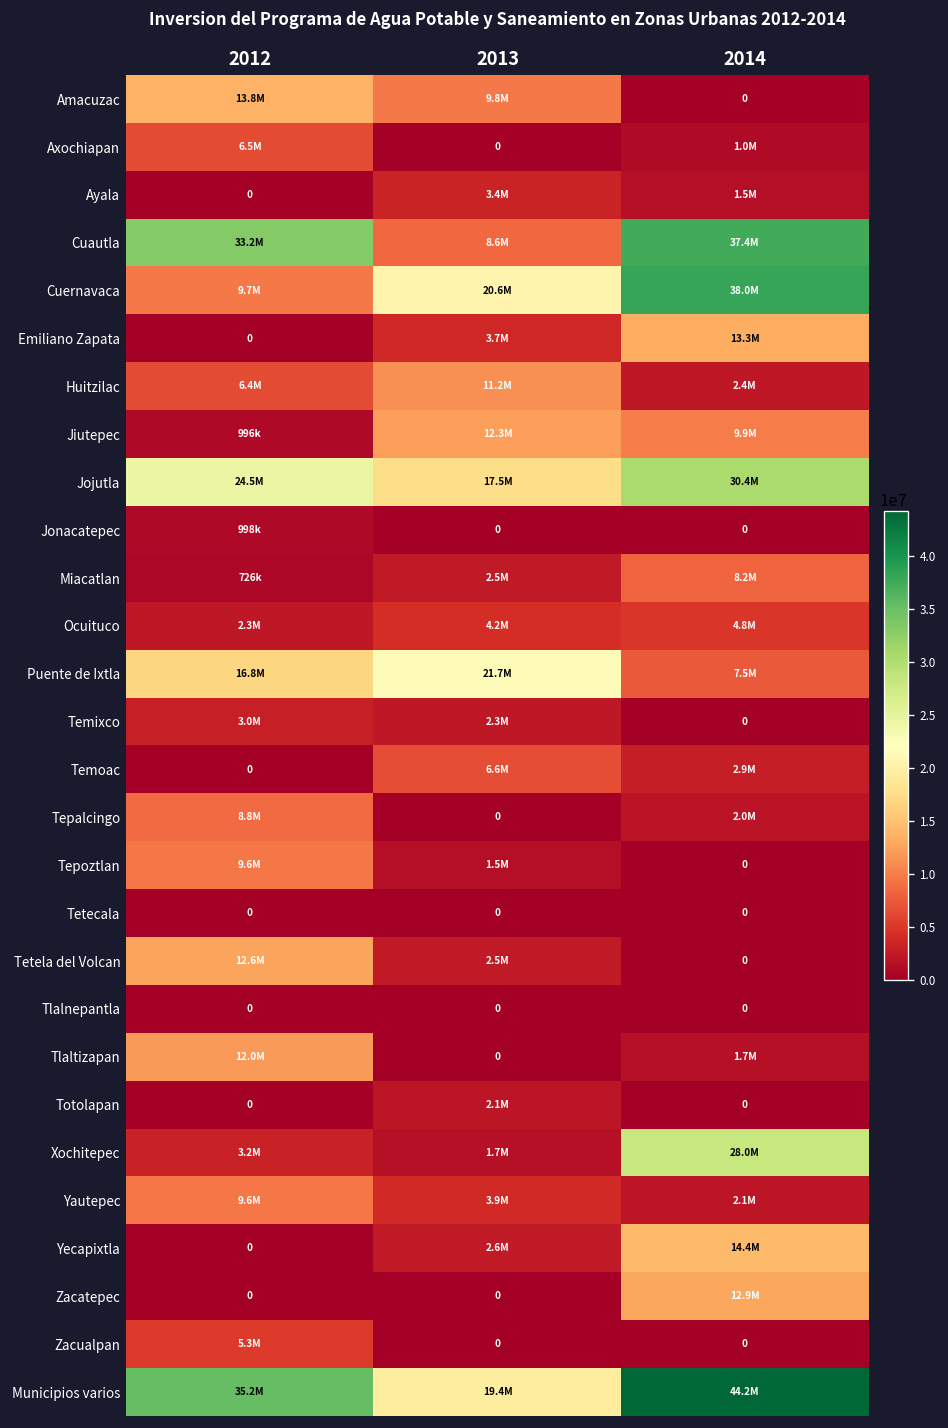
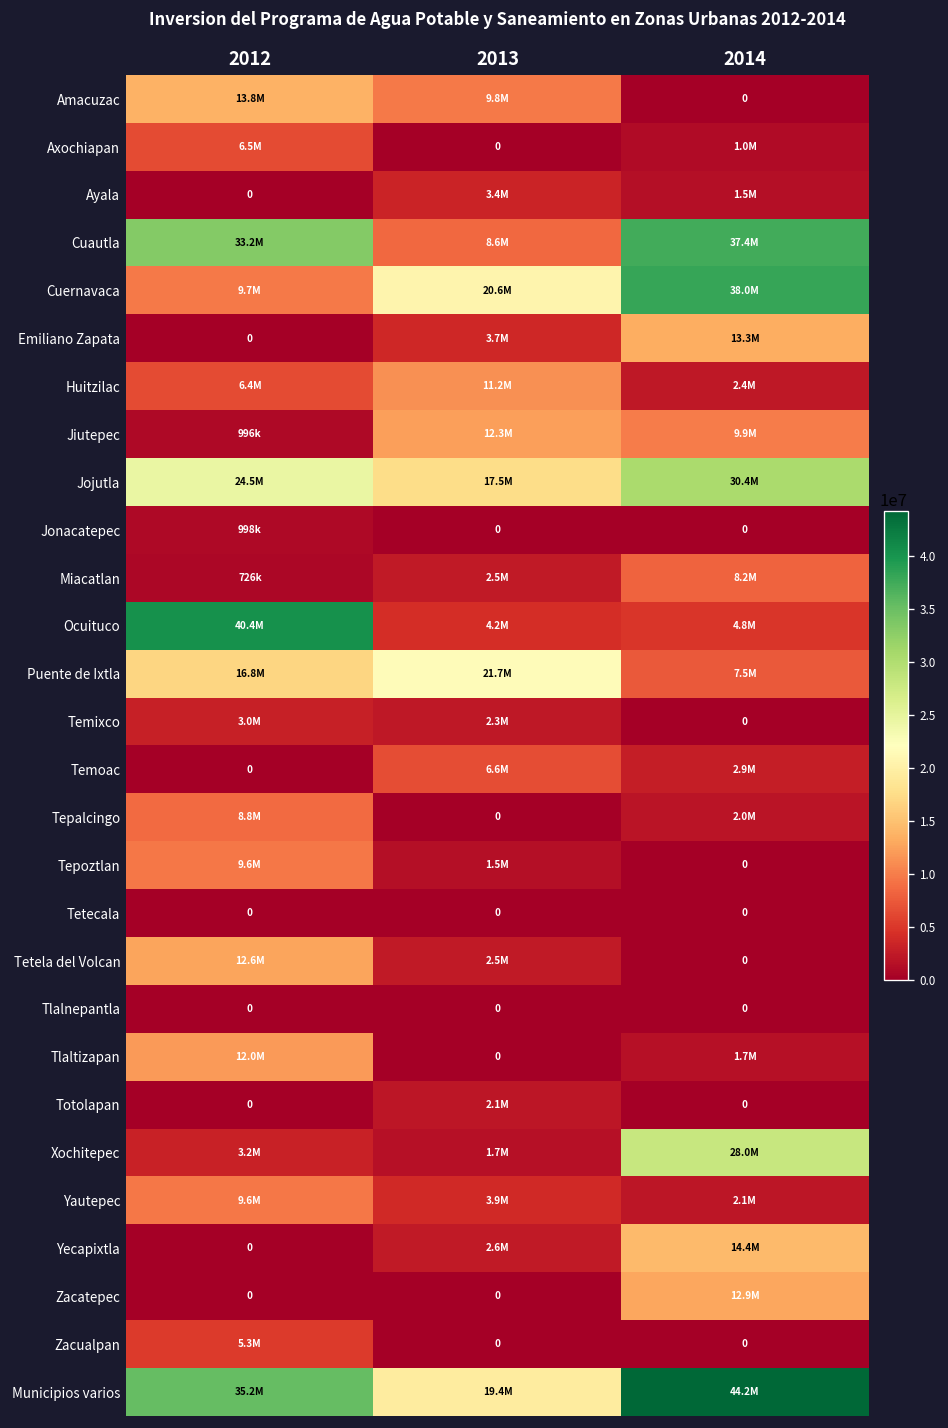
  {
    "Amacuzac": {
      "2012": "13.8M",
      "2013": "9.8M",
      "2014": "0"
    },
    "Axochiapan": {
      "2012": "6.5M",
      "2013": "0",
      "2014": "1.0M"
    },
    "Ayala": {
      "2012": "0",
      "2013": "3.4M",
      "2014": "1.5M"
    },
    "Cuautla": {
      "2012": "33.2M",
      "2013": "8.6M",
      "2014": "37.4M"
    },
    "Cuernavaca": {
      "2012": "9.7M",
      "2013": "20.6M",
      "2014": "38.0M"
    },
    "Emiliano Zapata": {
      "2012": "0",
      "2013": "3.7M",
      "2014": "13.3M"
    },
    "Huitzilac": {
      "2012": "6.4M",
      "2013": "11.2M",
      "2014": "2.4M"
    },
    "Jiutepec": {
      "2012": "996k",
      "2013": "12.3M",
      "2014": "9.9M"
    },
    "Jojutla": {
      "2012": "24.5M",
      "2013": "17.5M",
      "2014": "30.4M"
    },
    "Jonacatepec": {
      "2012": "998k",
      "2013": "0",
      "2014": "0"
    },
    "Miacatlan": {
      "2012": "726k",
      "2013": "2.5M",
      "2014": "8.2M"
    },
    "Ocuituco": {
-     "2012": "2.3M",
+     "2012": "40.4M",
      "2013": "4.2M",
      "2014": "4.8M"
    },
    "Puente de Ixtla": {
      "2012": "16.8M",
      "2013": "21.7M",
      "2014": "7.5M"
    },
    "Temixco": {
      "2012": "3.0M",
      "2013": "2.3M",
      "2014": "0"
    },
    "Temoac": {
      "2012": "0",
      "2013": "6.6M",
      "2014": "2.9M"
    },
    "Tepalcingo": {
      "2012": "8.8M",
      "2013": "0",
      "2014": "2.0M"
    },
    "Tepoztlan": {
      "2012": "9.6M",
      "2013": "1.5M",
      "2014": "0"
    },
    "Tetecala": {
      "2012": "0",
      "2013": "0",
      "2014": "0"
    },
    "Tetela del Volcan": {
      "2012": "12.6M",
      "2013": "2.5M",
      "2014": "0"
    },
    "Tlalnepantla": {
      "2012": "0",
      "2013": "0",
      "2014": "0"
    },
    "Tlaltizapan": {
      "2012": "12.0M",
      "2013": "0",
      "2014": "1.7M"
    },
    "Totolapan": {
      "2012": "0",
      "2013": "2.1M",
      "2014": "0"
    },
    "Xochitepec": {
      "2012": "3.2M",
      "2013": "1.7M",
      "2014": "28.0M"
    },
    "Yautepec": {
      "2012": "9.6M",
      "2013": "3.9M",
      "2014": "2.1M"
    },
    "Yecapixtla": {
      "2012": "0",
      "2013": "2.6M",
      "2014": "14.4M"
    },
    "Zacatepec": {
      "2012": "0",
      "2013": "0",
      "2014": "12.9M"
    },
    "Zacualpan": {
      "2012": "5.3M",
      "2013": "0",
      "2014": "0"
    },
    "Municipios varios": {
      "2012": "35.2M",
      "2013": "19.4M",
      "2014": "44.2M"
    }
  }
